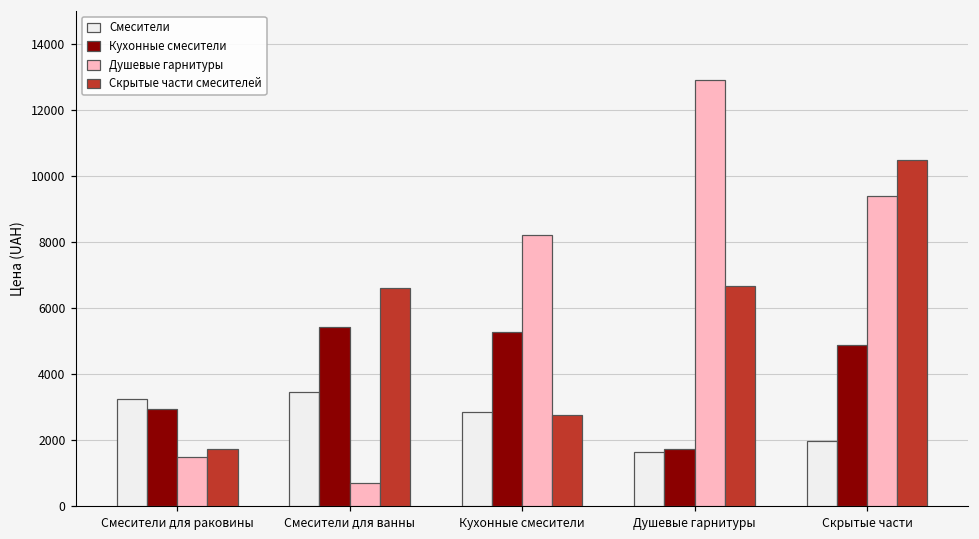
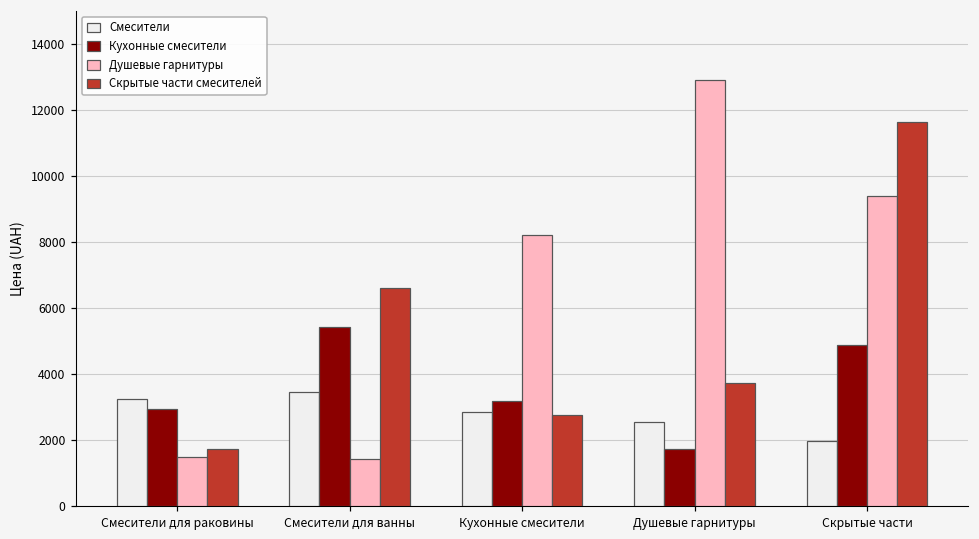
  {
    "Смесители": {
      "Смесители для раковины": 3300,
      "Смесители для ванны": 3500,
      "Кухонные смесители": 2900,
-     "Душевые гарнитуры": 1600,
+     "Душевые гарнитуры": 2600,
      "Скрытые части": 2000
    },
    "Кухонные смесители": {
      "Смесители для раковины": 2900,
      "Смесители для ванны": 5400,
-     "Кухонные смесители": 5300,
+     "Кухонные смесители": 3200,
      "Душевые гарнитуры": 1700,
      "Скрытые части": 4900
    },
    "Душевые гарнитуры": {
      "Смесители для раковины": 1500,
-     "Смесители для ванны": 700,
+     "Смесители для ванны": 1400,
      "Кухонные смесители": 8200,
      "Душевые гарнитуры": 12900,
      "Скрытые части": 9400
    },
    "Скрытые части смесителей": {
      "Смесители для раковины": 1700,
      "Смесители для ванны": 6600,
      "Кухонные смесители": 2800,
-     "Душевые гарнитуры": 6700,
-     "Скрытые части": 10500
+     "Душевые гарнитуры": 3700,
+     "Скрытые части": 11600
    }
  }
